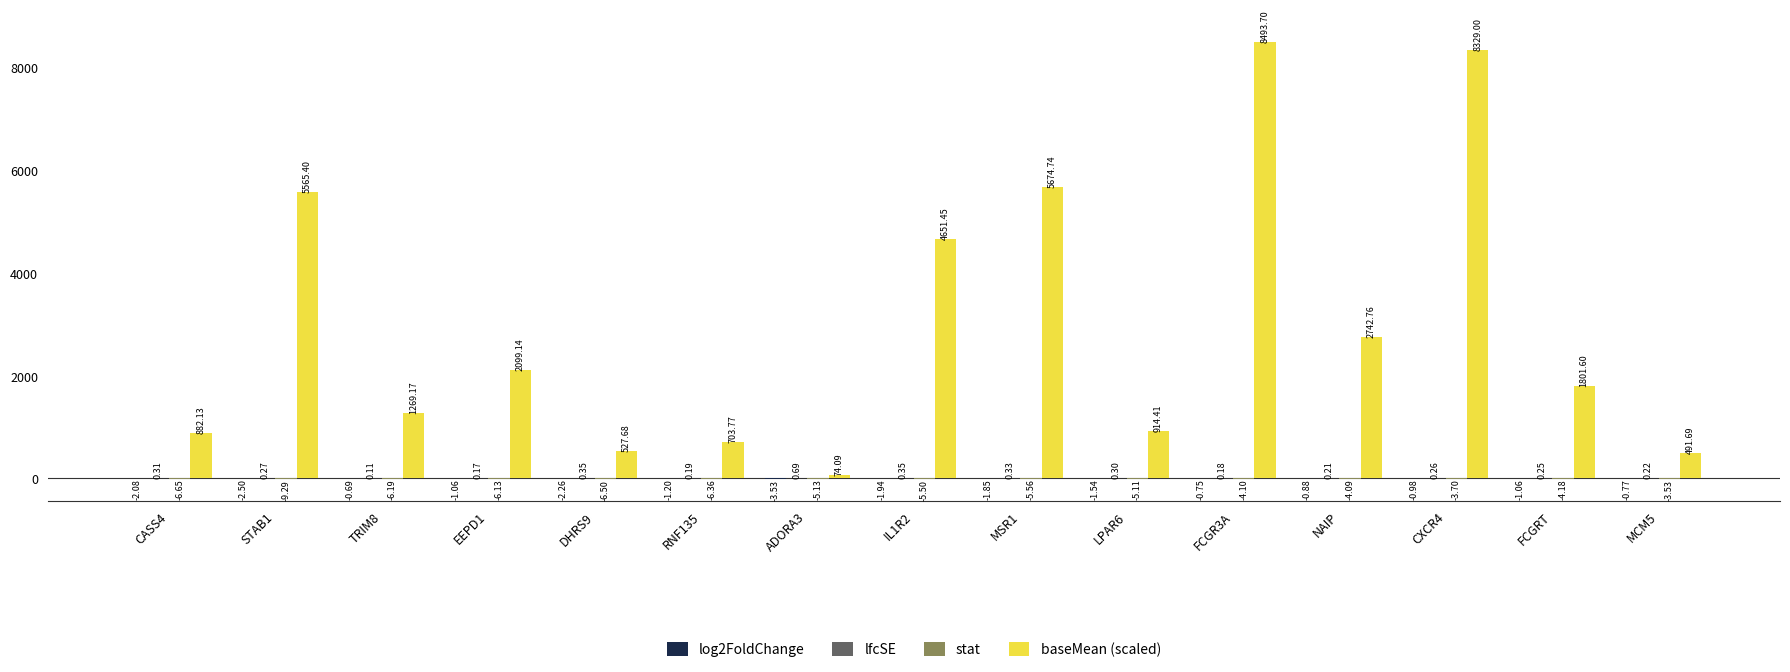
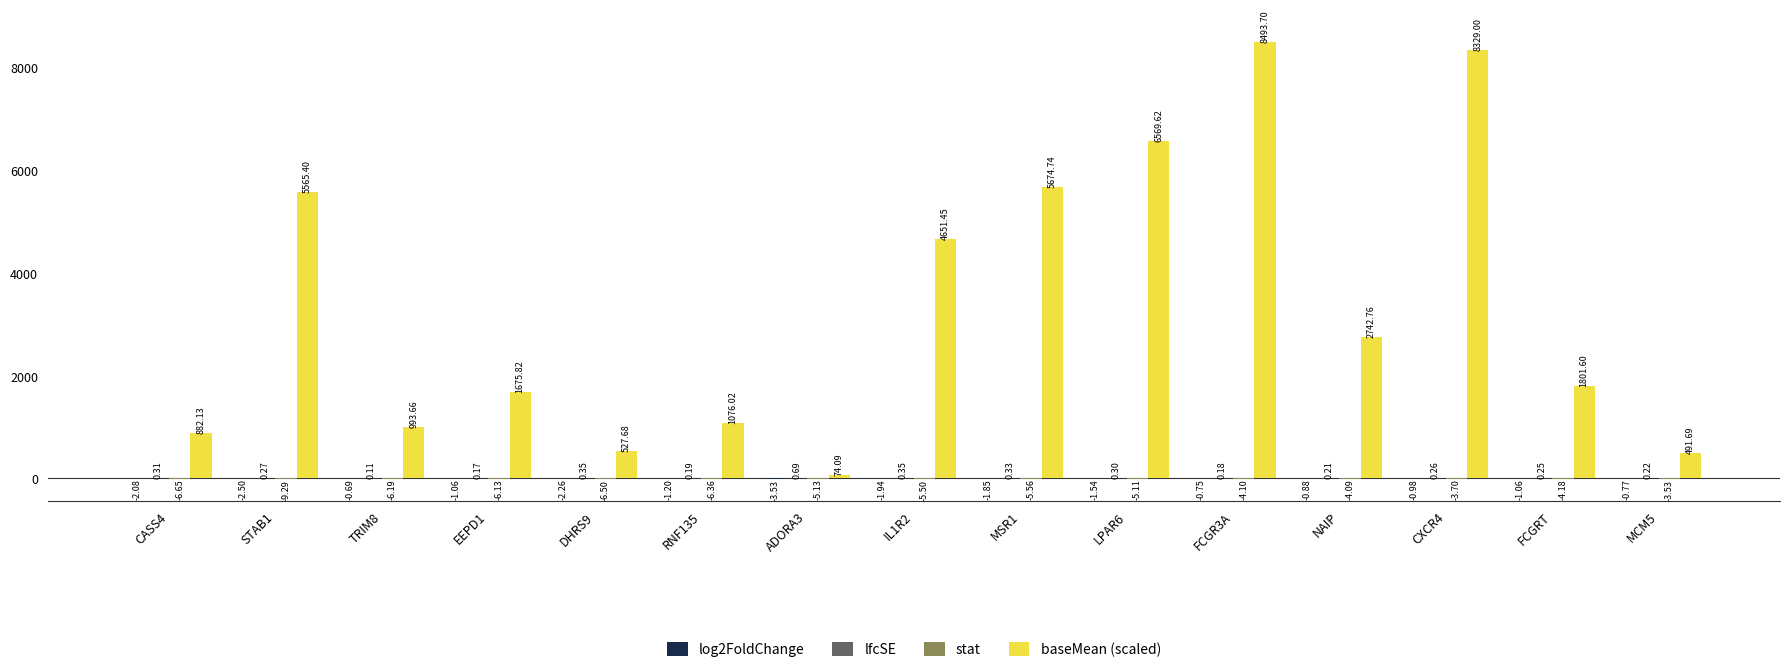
  {
    "log2FoldChange": {
      "CASS4": -2.08,
      "STAB1": -2.50,
      "TRIM8": -0.69,
      "EEPD1": -1.06,
      "DHRS9": -2.26,
      "RNF135": -1.20,
      "ADORA3": -3.53,
      "IL1R2": -1.94,
      "MSR1": -1.85,
      "LPAR6": -1.54,
      "FCGR3A": -0.75,
      "NAIP": -0.88,
      "CXCR4": -0.98,
      "FCGRT": -1.06,
      "MCM5": -0.77
    },
    "baseMean (scaled)": {
      "CASS4": 882.13,
      "STAB1": 5565.40,
-     "TRIM8": 1269.17,
-     "EEPD1": 2099.14,
+     "TRIM8": 993.66,
+     "EEPD1": 1675.82,
      "DHRS9": 527.68,
-     "RNF135": 703.77,
+     "RNF135": 1076.02,
      "ADORA3": 74.09,
      "IL1R2": 4651.45,
      "MSR1": 5674.74,
-     "LPAR6": 914.41,
+     "LPAR6": 6569.62,
      "FCGR3A": 8493.70,
      "NAIP": 2742.76,
      "CXCR4": 8329.00,
      "FCGRT": 1801.60,
      "MCM5": 491.69
    }
  }
